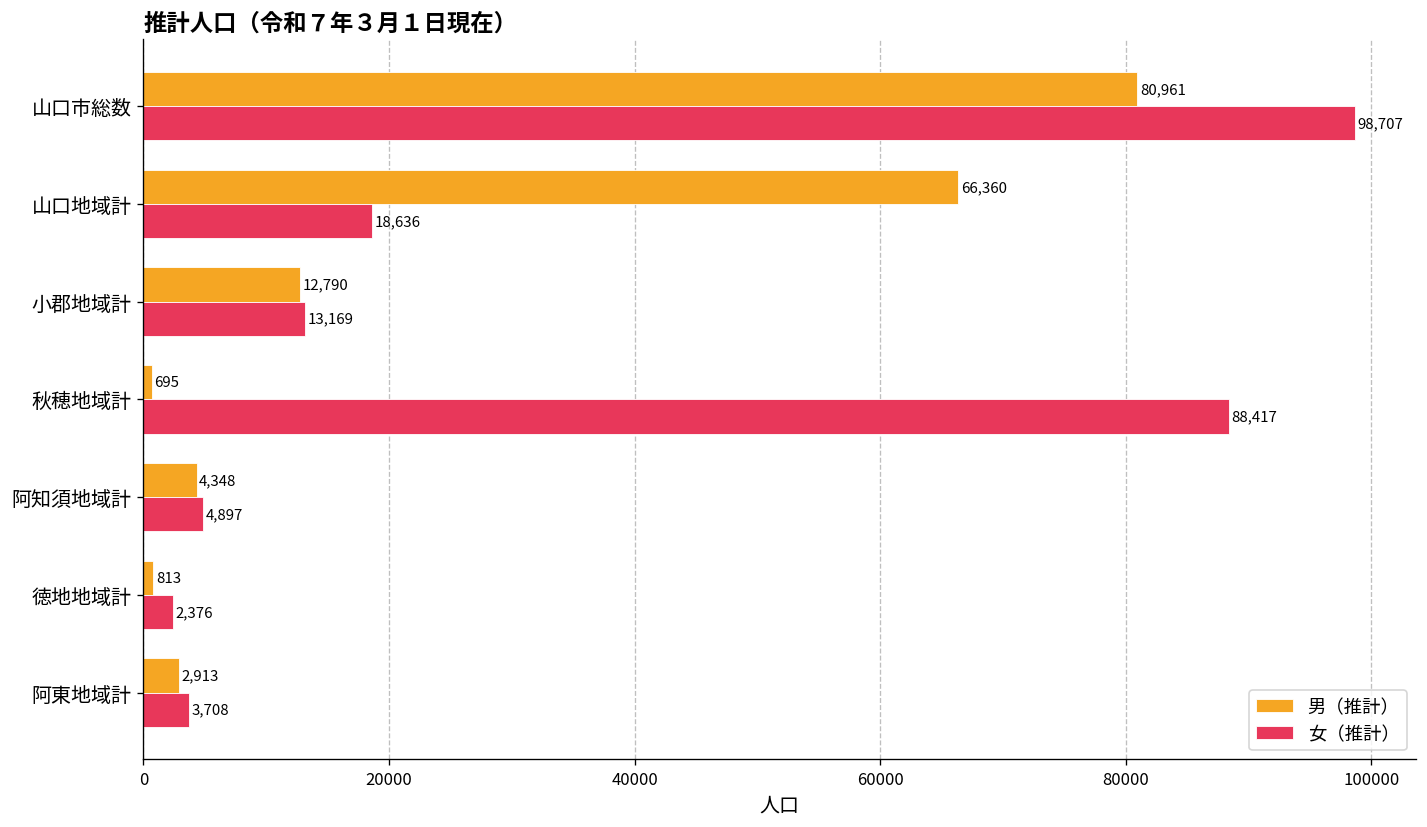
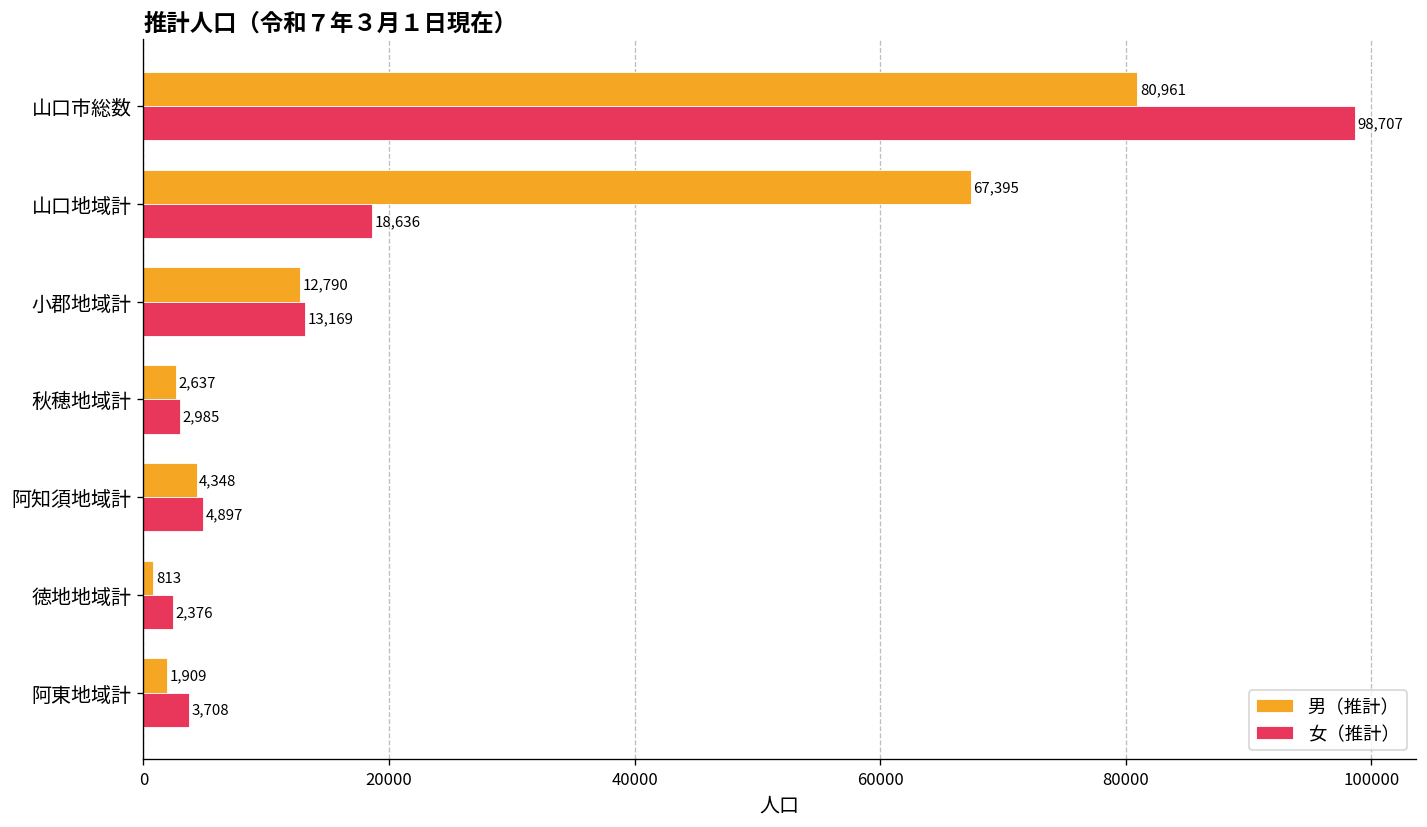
  {
    "男（推計）": {
      "山口市総数": "80,961",
-     "山口地域計": "66,360",
+     "山口地域計": "67,395",
      "小郡地域計": "12,790",
-     "秋穂地域計": "695",
+     "秋穂地域計": "2,637",
      "阿知須地域計": "4,348",
      "徳地地域計": "813",
-     "阿東地域計": "2,913"
+     "阿東地域計": "1,909"
    },
    "女（推計）": {
      "山口市総数": "98,707",
      "山口地域計": "18,636",
      "小郡地域計": "13,169",
-     "秋穂地域計": "88,417",
+     "秋穂地域計": "2,985",
      "阿知須地域計": "4,897",
      "徳地地域計": "2,376",
      "阿東地域計": "3,708"
    }
  }
